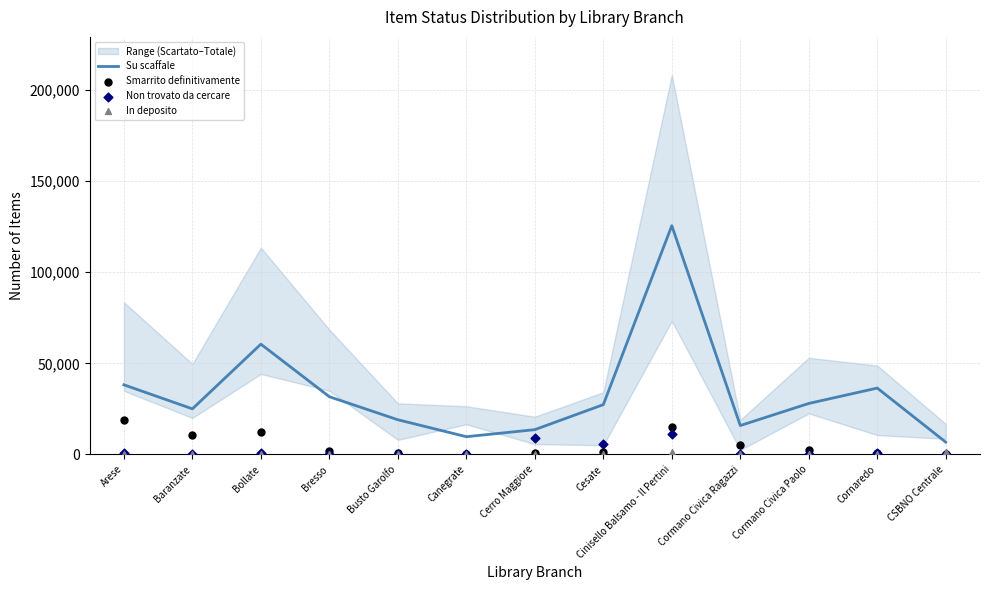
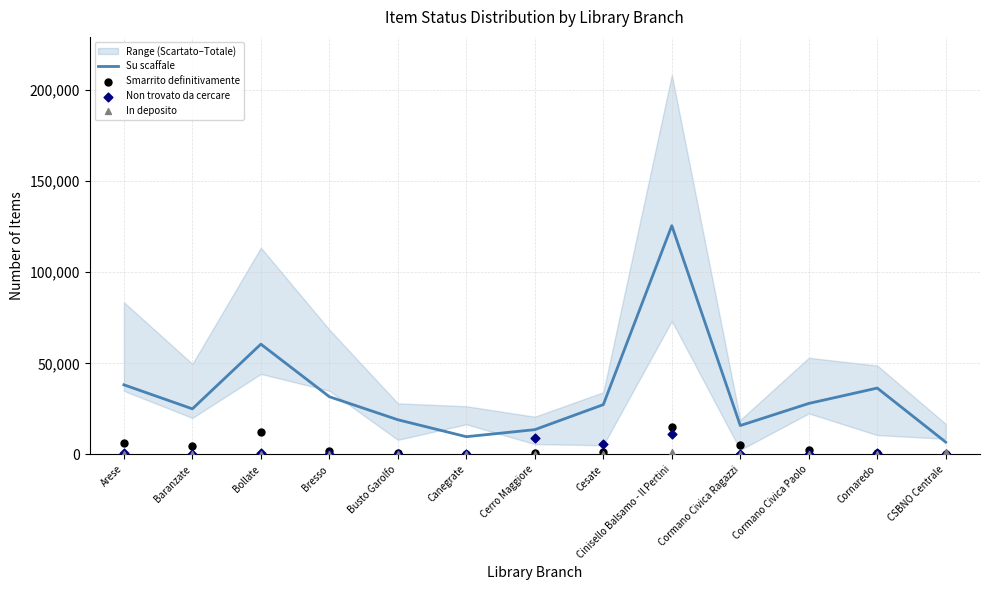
  {
    "Smarrito definitivamente": {
-     "Arese": "19,000",
-     "Baranzate": "11,000"
+     "Arese": "6,000",
+     "Baranzate": "5,000"
    }
  }
